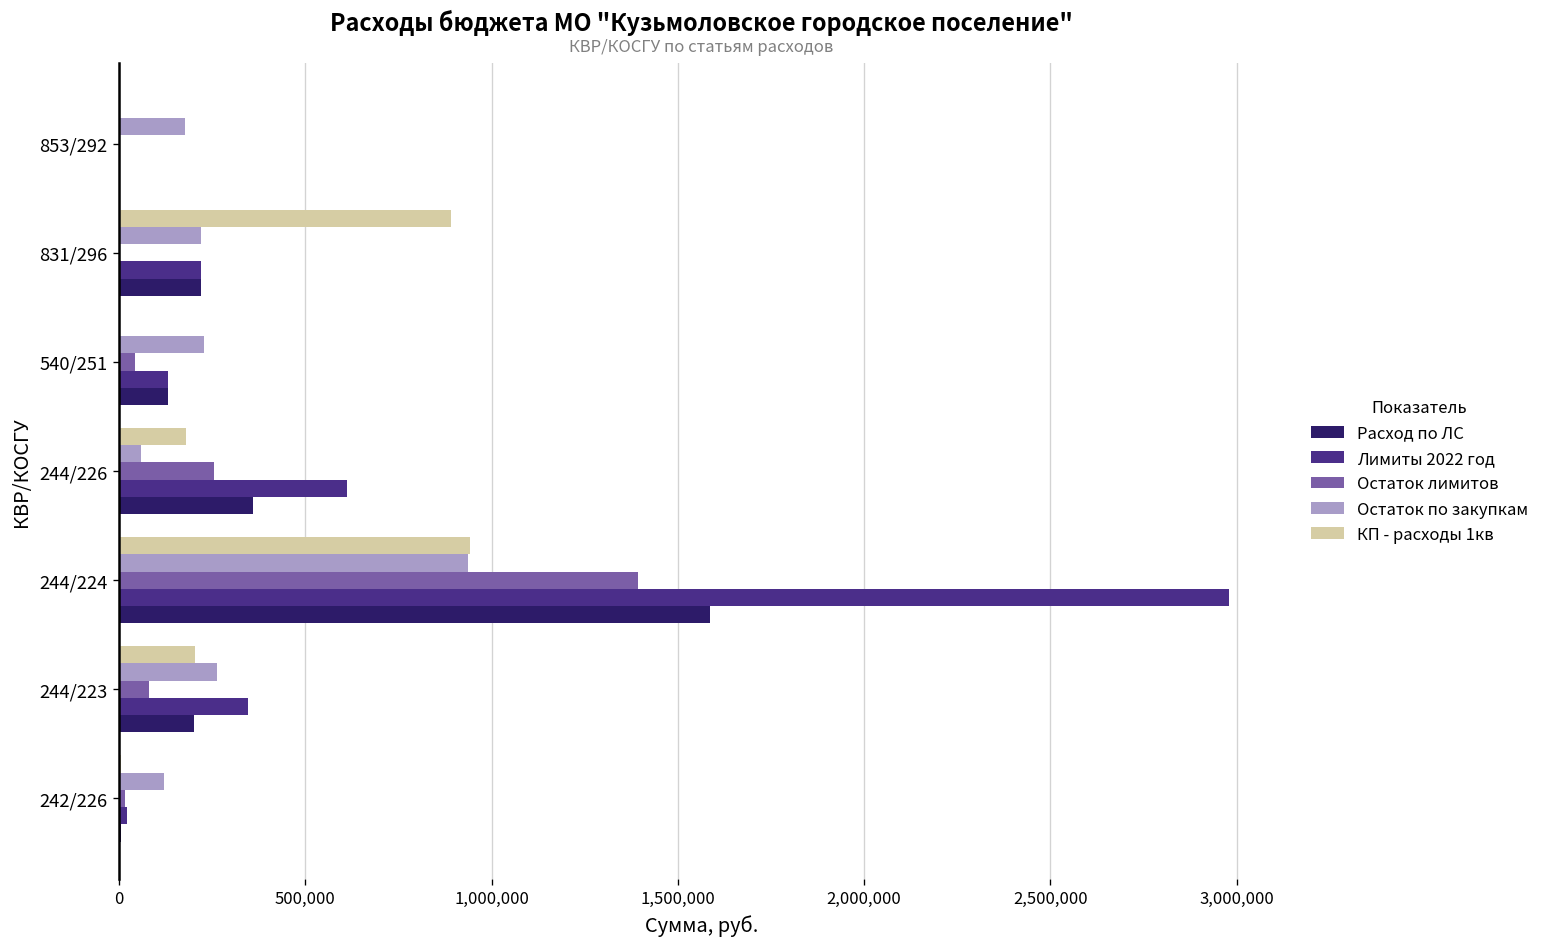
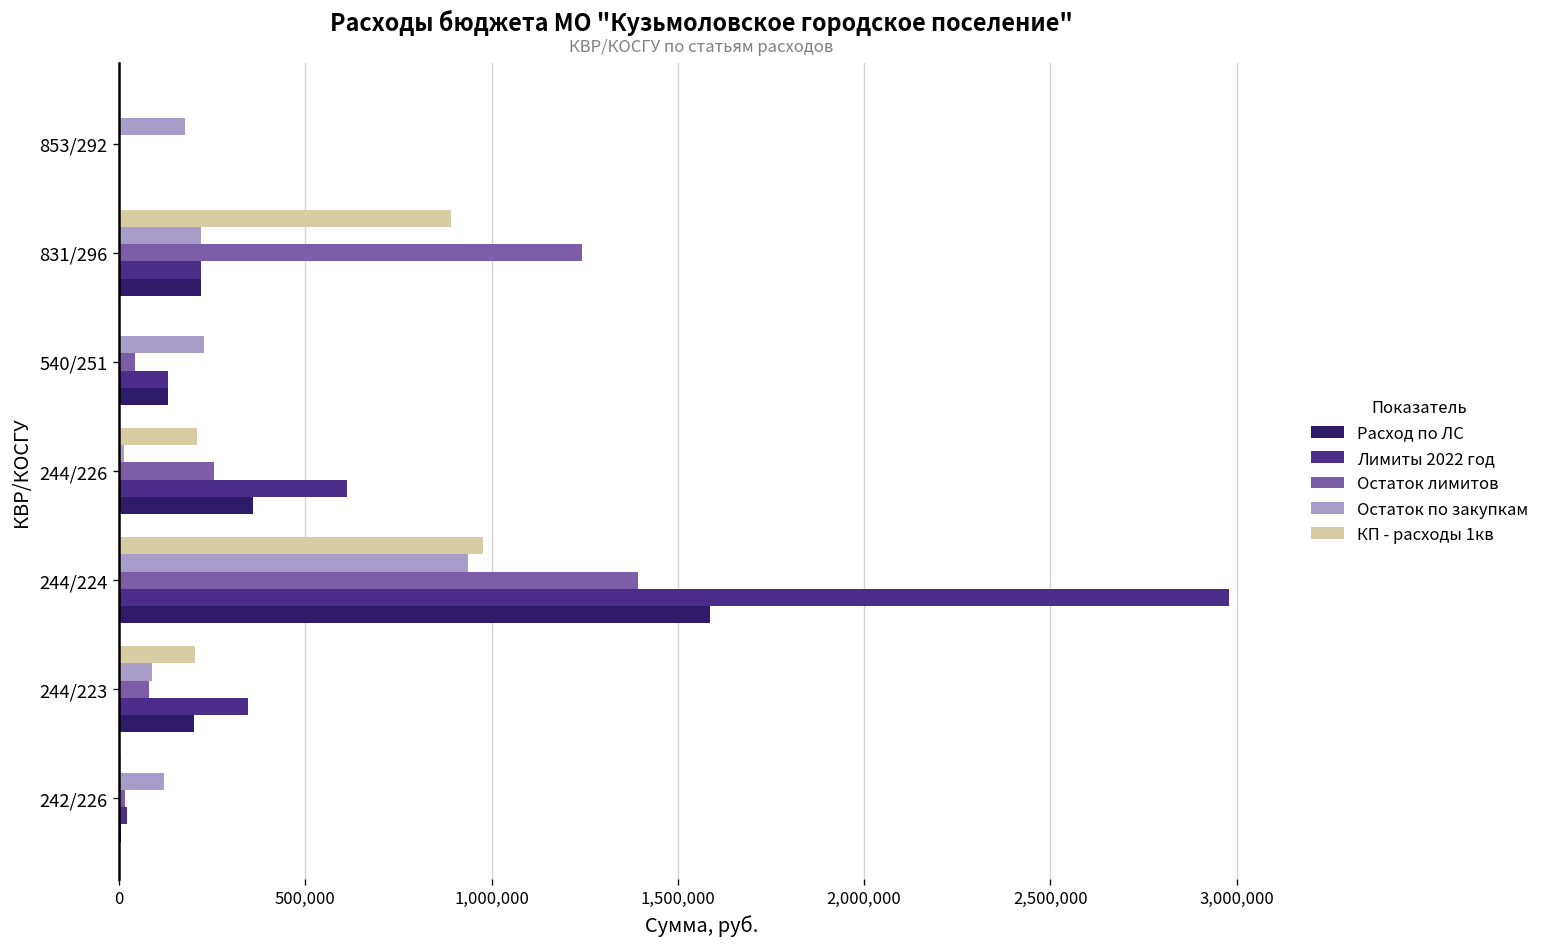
  {
    "Остаток лимитов": {
      "853/292": "0",
-     "831/296": "0",
+     "831/296": "1,240,000",
      "540/251": "40,000",
      "244/226": "250,000",
      "244/224": "1,390,000",
      "244/223": "80,000",
      "242/226": "20,000"
    },
    "Остаток по закупкам": {
      "853/292": "180,000",
      "831/296": "220,000",
      "540/251": "230,000",
-     "244/226": "60,000",
+     "244/226": "10,000",
      "244/224": "940,000",
-     "244/223": "260,000",
+     "244/223": "90,000",
      "242/226": "120,000"
    },
    "КП - расходы 1кв": {
      "853/292": "0",
      "831/296": "890,000",
      "540/251": "0",
-     "244/226": "180,000",
-     "244/224": "940,000",
+     "244/226": "210,000",
+     "244/224": "980,000",
      "244/223": "200,000"
    }
  }
